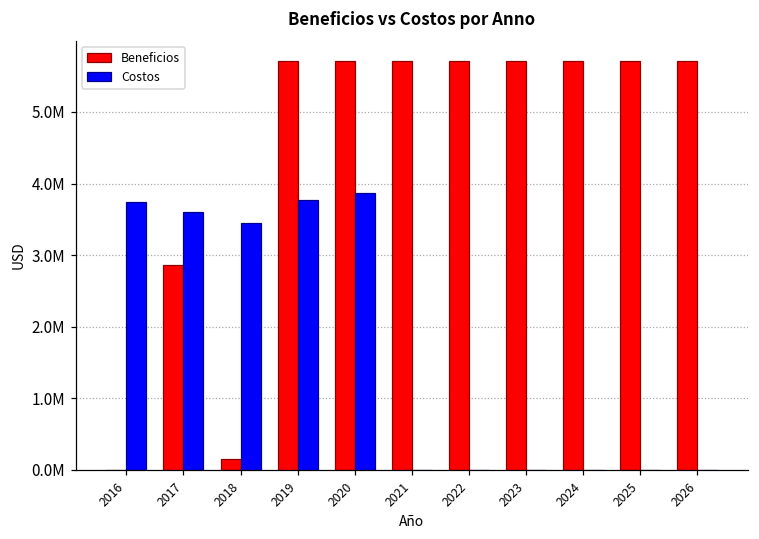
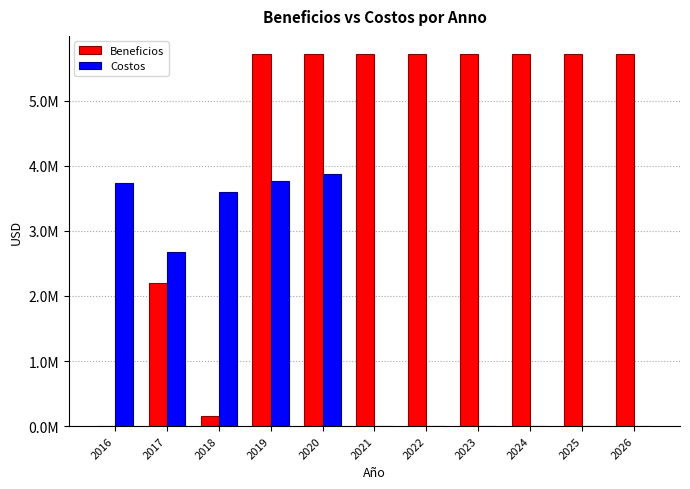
  {
    "Beneficios": {
      "2016": 0,
-     "2017": 2900000,
+     "2017": 2200000,
      "2018": 200000,
      "2019": 5700000,
      "2020": 5700000,
      "2021": 5700000,
      "2022": 5700000,
      "2023": 5700000,
      "2024": 5700000,
      "2025": 5700000,
      "2026": 5700000
    },
    "Costos": {
      "2016": 3700000,
-     "2017": 3600000,
-     "2018": 3500000,
+     "2017": 2700000,
+     "2018": 3600000,
      "2019": 3800000,
      "2020": 3900000,
      "2021": 0,
      "2022": 0,
      "2023": 0,
      "2024": 0,
      "2025": 0,
      "2026": 0
    }
  }
